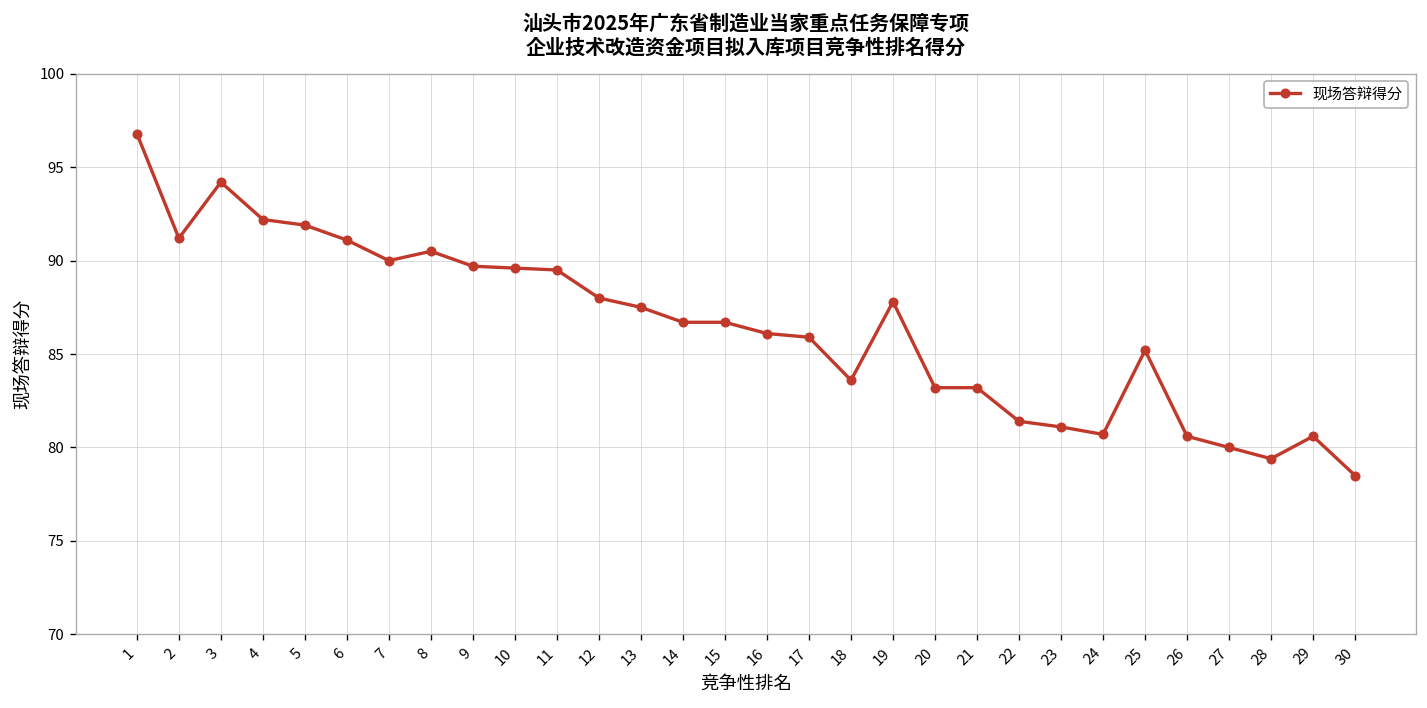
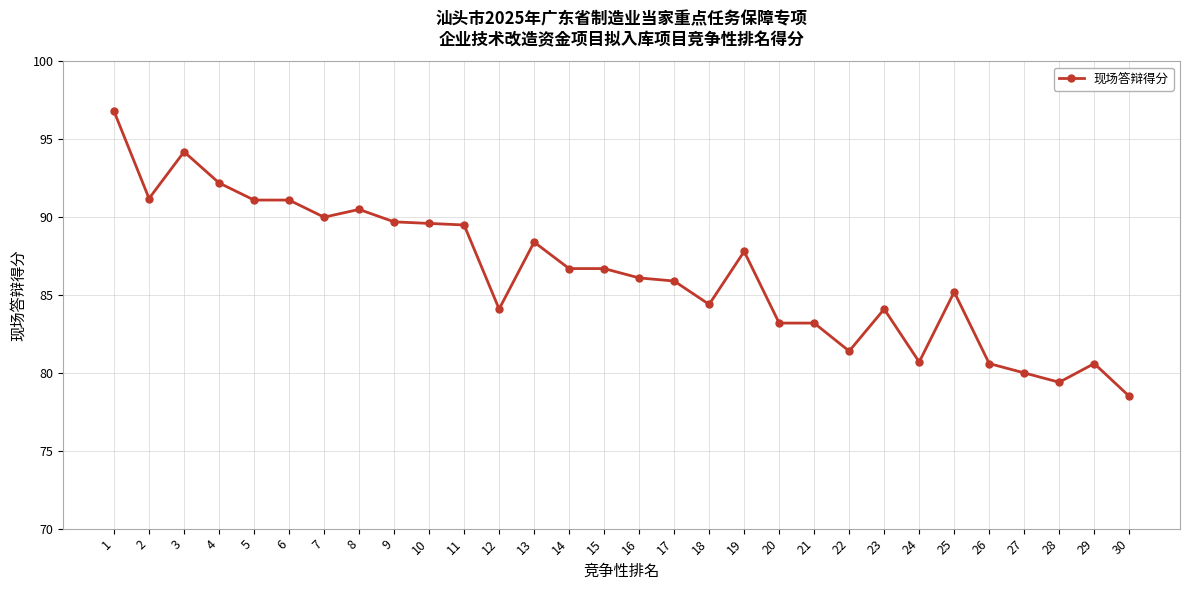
  {
    "1": 96.8,
    "2": 91.2,
    "3": 94.2,
    "4": 92.2,
-   "5": 91.9,
+   "5": 91.1,
    "6": 91.1,
    "7": 90.0,
    "8": 90.5,
    "9": 89.7,
    "10": 89.6,
    "11": 89.5,
-   "12": 88.0,
-   "13": 87.5,
+   "12": 84.1,
+   "13": 88.4,
    "14": 86.7,
    "15": 86.7,
    "16": 86.1,
    "17": 85.9,
-   "18": 83.6,
+   "18": 84.4,
    "19": 87.8,
    "20": 83.2,
    "21": 83.2,
    "22": 81.4,
-   "23": 81.1,
+   "23": 84.1,
    "24": 80.7,
    "25": 85.2,
    "26": 80.6,
    "27": 80.0,
    "28": 79.4,
    "29": 80.6,
    "30": 78.5
  }
